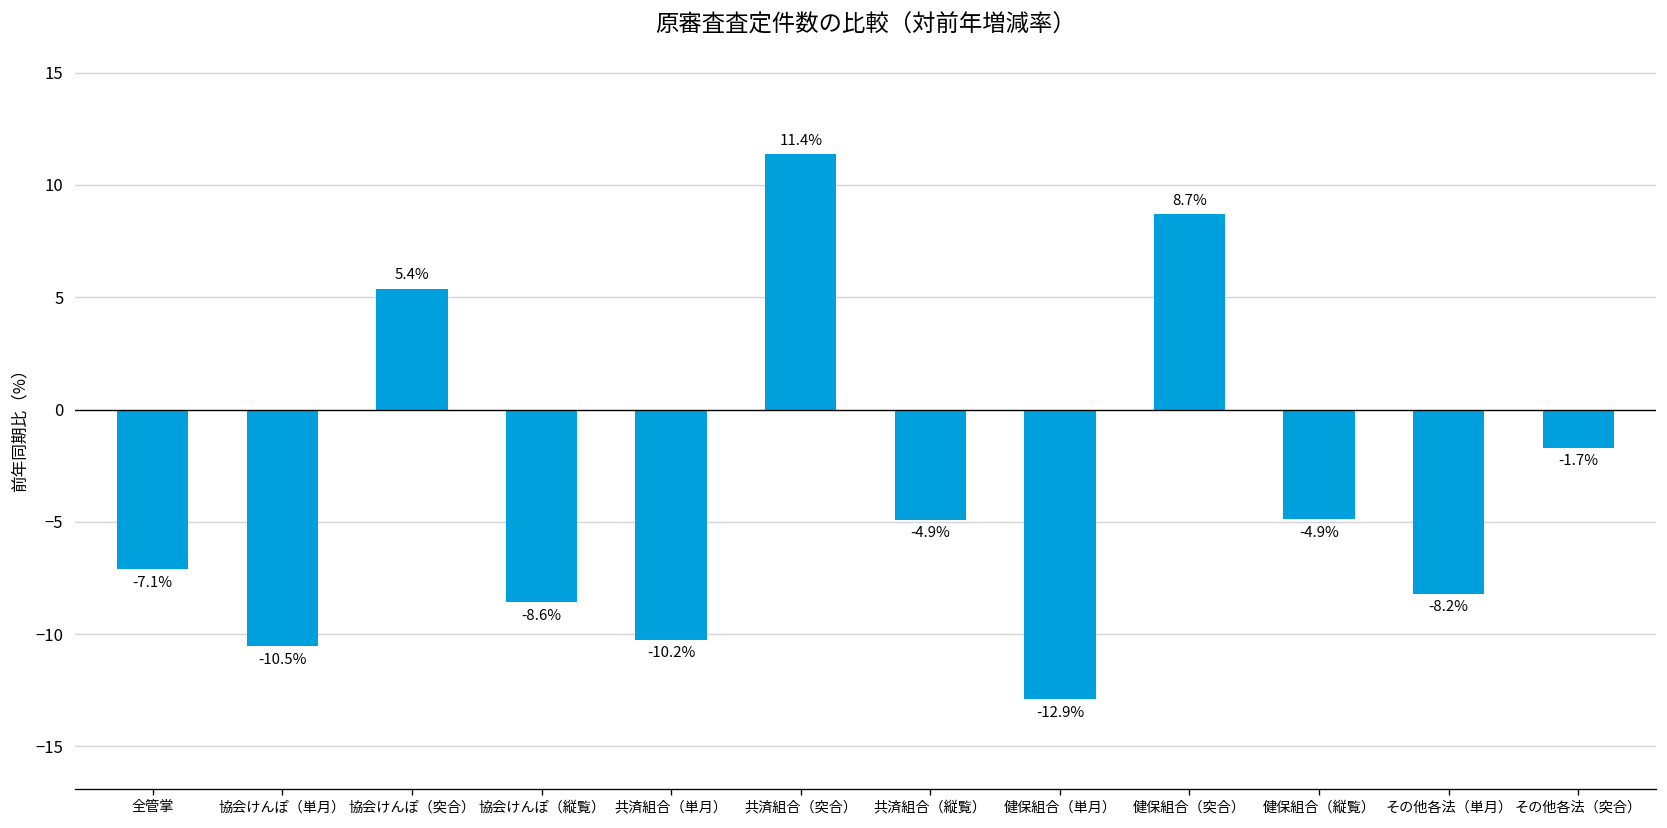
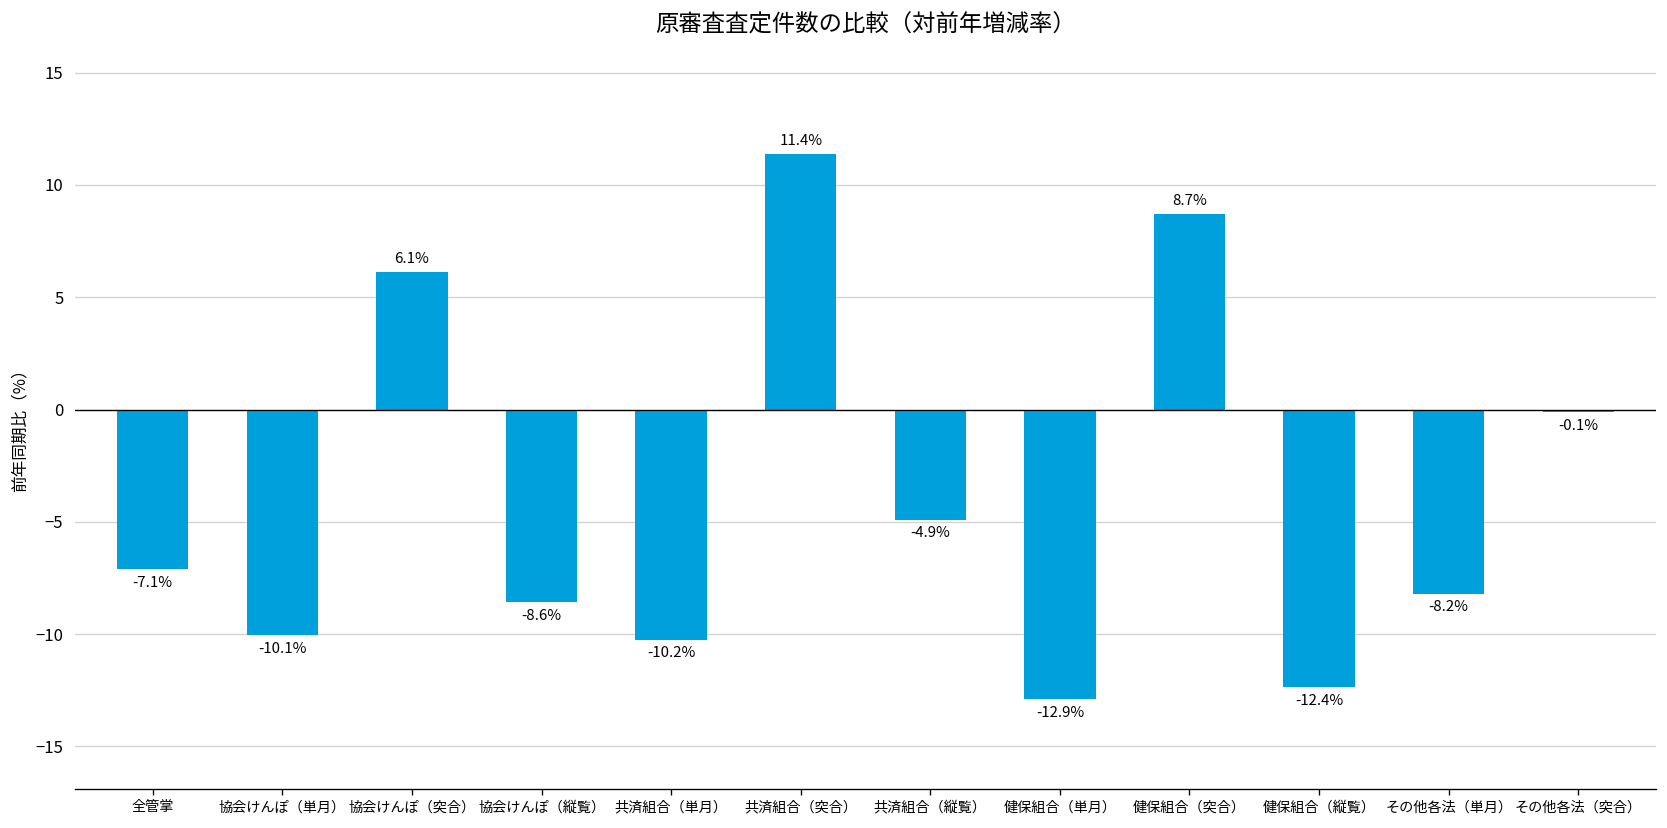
  {
    "全管掌": "-7.1%",
-   "協会けんぽ（単月）": "-10.5%",
-   "協会けんぽ（突合）": "5.4%",
+   "協会けんぽ（単月）": "-10.1%",
+   "協会けんぽ（突合）": "6.1%",
    "協会けんぽ（縦覧）": "-8.6%",
    "共済組合（単月）": "-10.2%",
    "共済組合（突合）": "11.4%",
    "共済組合（縦覧）": "-4.9%",
    "健保組合（単月）": "-12.9%",
    "健保組合（突合）": "8.7%",
-   "健保組合（縦覧）": "-4.9%",
+   "健保組合（縦覧）": "-12.4%",
    "その他各法（単月）": "-8.2%",
-   "その他各法（突合）": "-1.7%"
+   "その他各法（突合）": "-0.1%"
  }
